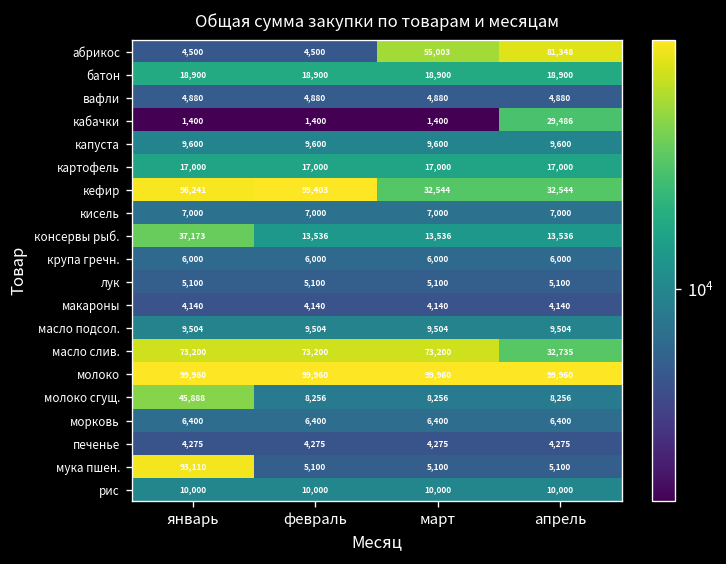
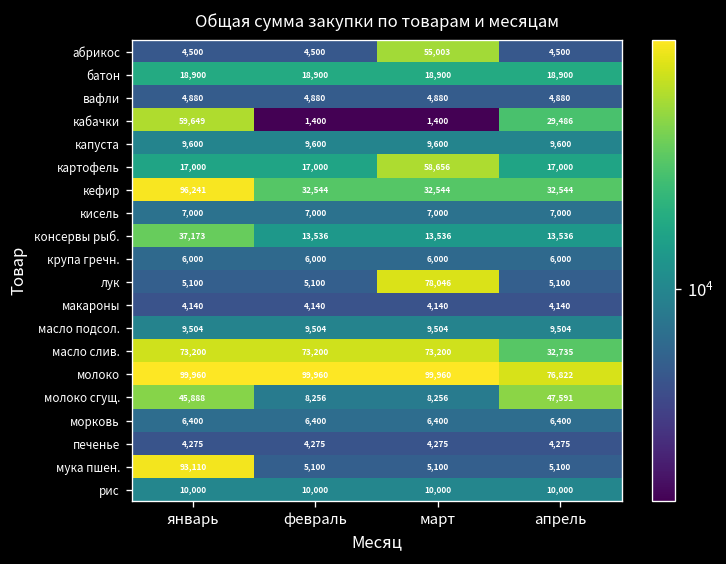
  {
    "абрикос": {
      "январь": "4,500",
      "февраль": "4,500",
      "март": "55,003",
-     "апрель": "81,348"
+     "апрель": "4,500"
    },
    "батон": {
      "январь": "18,900",
      "февраль": "18,900",
      "март": "18,900",
      "апрель": "18,900"
    },
    "вафли": {
      "январь": "4,880",
      "февраль": "4,880",
      "март": "4,880",
      "апрель": "4,880"
    },
    "кабачки": {
-     "январь": "1,400",
+     "январь": "59,649",
      "февраль": "1,400",
      "март": "1,400",
      "апрель": "29,486"
    },
    "капуста": {
      "январь": "9,600",
      "февраль": "9,600",
      "март": "9,600",
      "апрель": "9,600"
    },
    "картофель": {
      "январь": "17,000",
      "февраль": "17,000",
-     "март": "17,000",
+     "март": "58,656",
      "апрель": "17,000"
    },
    "кефир": {
      "январь": "96,241",
-     "февраль": "99,403",
+     "февраль": "32,544",
      "март": "32,544",
      "апрель": "32,544"
    },
    "кисель": {
      "январь": "7,000",
      "февраль": "7,000",
      "март": "7,000",
      "апрель": "7,000"
    },
    "консервы рыб.": {
      "январь": "37,173",
      "февраль": "13,536",
      "март": "13,536",
      "апрель": "13,536"
    },
    "крупа гречн.": {
      "январь": "6,000",
      "февраль": "6,000",
      "март": "6,000",
      "апрель": "6,000"
    },
    "лук": {
      "январь": "5,100",
      "февраль": "5,100",
-     "март": "5,100",
+     "март": "78,046",
      "апрель": "5,100"
    },
    "макароны": {
      "январь": "4,140",
      "февраль": "4,140",
      "март": "4,140",
      "апрель": "4,140"
    },
    "масло подсол.": {
      "январь": "9,504",
      "февраль": "9,504",
      "март": "9,504",
      "апрель": "9,504"
    },
    "масло слив.": {
      "январь": "73,200",
      "февраль": "73,200",
      "март": "73,200",
      "апрель": "32,735"
    },
    "молоко": {
      "январь": "99,960",
      "февраль": "99,960",
      "март": "99,960",
-     "апрель": "99,960"
+     "апрель": "76,822"
    },
    "молоко сгущ.": {
      "январь": "45,888",
      "февраль": "8,256",
      "март": "8,256",
-     "апрель": "8,256"
+     "апрель": "47,591"
    },
    "морковь": {
      "январь": "6,400",
      "февраль": "6,400",
      "март": "6,400",
      "апрель": "6,400"
    },
    "печенье": {
      "январь": "4,275",
      "февраль": "4,275",
      "март": "4,275",
      "апрель": "4,275"
    },
    "мука пшен.": {
      "январь": "93,110",
      "февраль": "5,100",
      "март": "5,100",
      "апрель": "5,100"
    },
    "рис": {
      "январь": "10,000",
      "февраль": "10,000",
      "март": "10,000",
      "апрель": "10,000"
    }
  }
